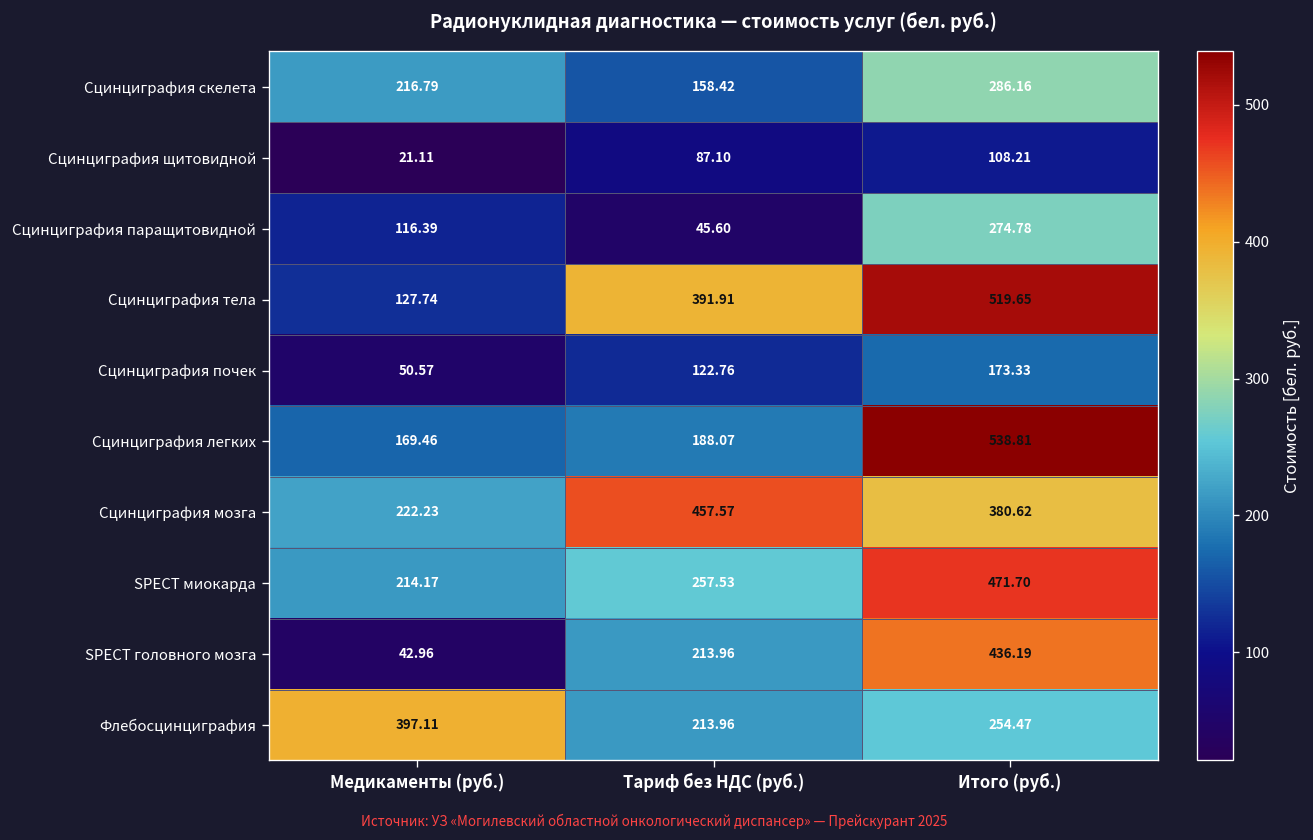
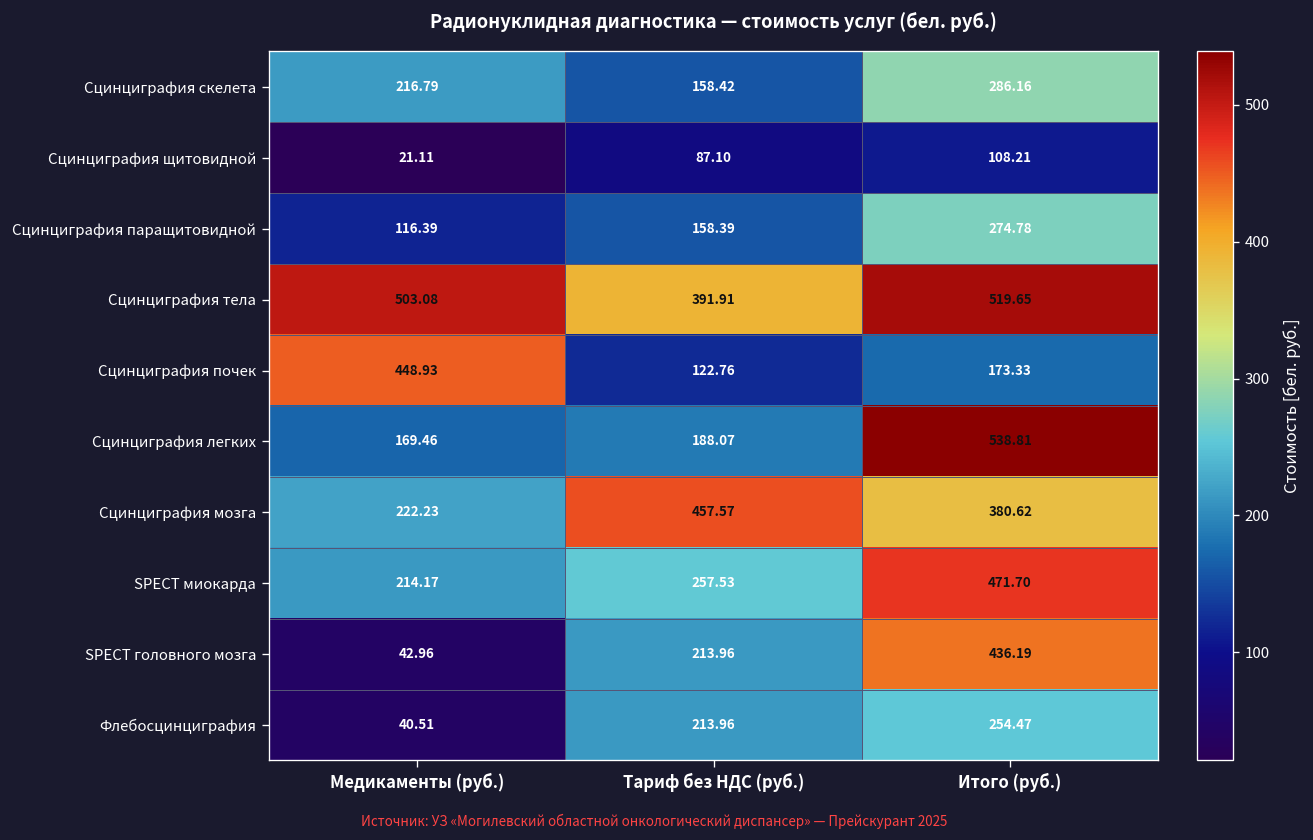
  {
    "Сцинциграфия скелета": {
      "Медикаменты (руб.)": 216.79,
      "Тариф без НДС (руб.)": 158.42,
      "Итого (руб.)": 286.16
    },
    "Сцинциграфия щитовидной": {
      "Медикаменты (руб.)": 21.11,
      "Тариф без НДС (руб.)": 87.10,
      "Итого (руб.)": 108.21
    },
    "Сцинциграфия паращитовидной": {
      "Медикаменты (руб.)": 116.39,
-     "Тариф без НДС (руб.)": 45.60,
+     "Тариф без НДС (руб.)": 158.39,
      "Итого (руб.)": 274.78
    },
    "Сцинциграфия тела": {
-     "Медикаменты (руб.)": 127.74,
+     "Медикаменты (руб.)": 503.08,
      "Тариф без НДС (руб.)": 391.91,
      "Итого (руб.)": 519.65
    },
    "Сцинциграфия почек": {
-     "Медикаменты (руб.)": 50.57,
+     "Медикаменты (руб.)": 448.93,
      "Тариф без НДС (руб.)": 122.76,
      "Итого (руб.)": 173.33
    },
    "Сцинциграфия легких": {
      "Медикаменты (руб.)": 169.46,
      "Тариф без НДС (руб.)": 188.07,
      "Итого (руб.)": 538.81
    },
    "Сцинциграфия мозга": {
      "Медикаменты (руб.)": 222.23,
      "Тариф без НДС (руб.)": 457.57,
      "Итого (руб.)": 380.62
    },
    "SPECT миокарда": {
      "Медикаменты (руб.)": 214.17,
      "Тариф без НДС (руб.)": 257.53,
      "Итого (руб.)": 471.70
    },
    "SPECT головного мозга": {
      "Медикаменты (руб.)": 42.96,
      "Тариф без НДС (руб.)": 213.96,
      "Итого (руб.)": 436.19
    },
    "Флебосцинциграфия": {
-     "Медикаменты (руб.)": 397.11,
+     "Медикаменты (руб.)": 40.51,
      "Тариф без НДС (руб.)": 213.96,
      "Итого (руб.)": 254.47
    }
  }
